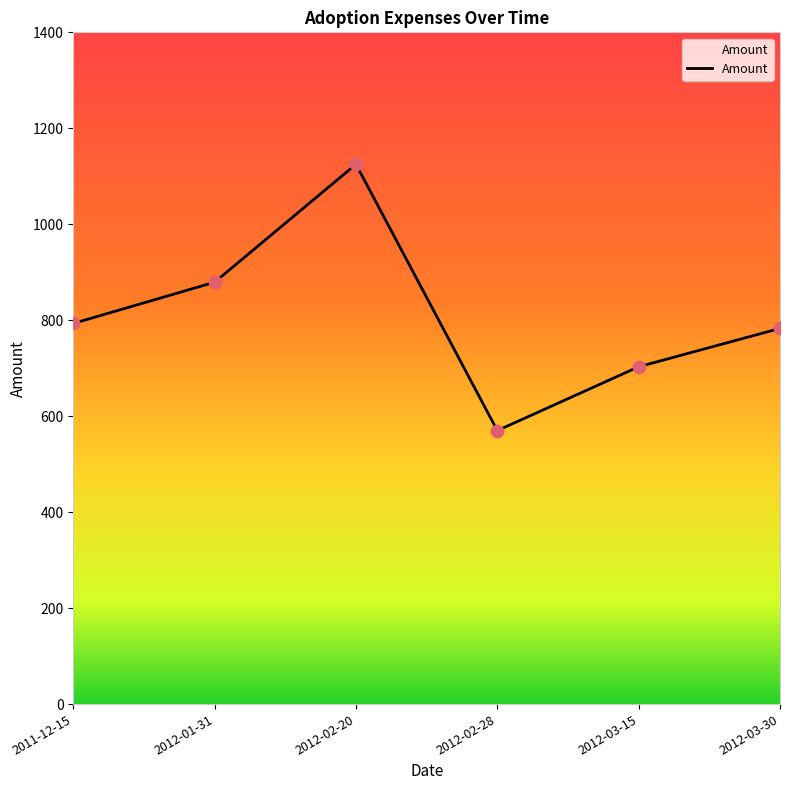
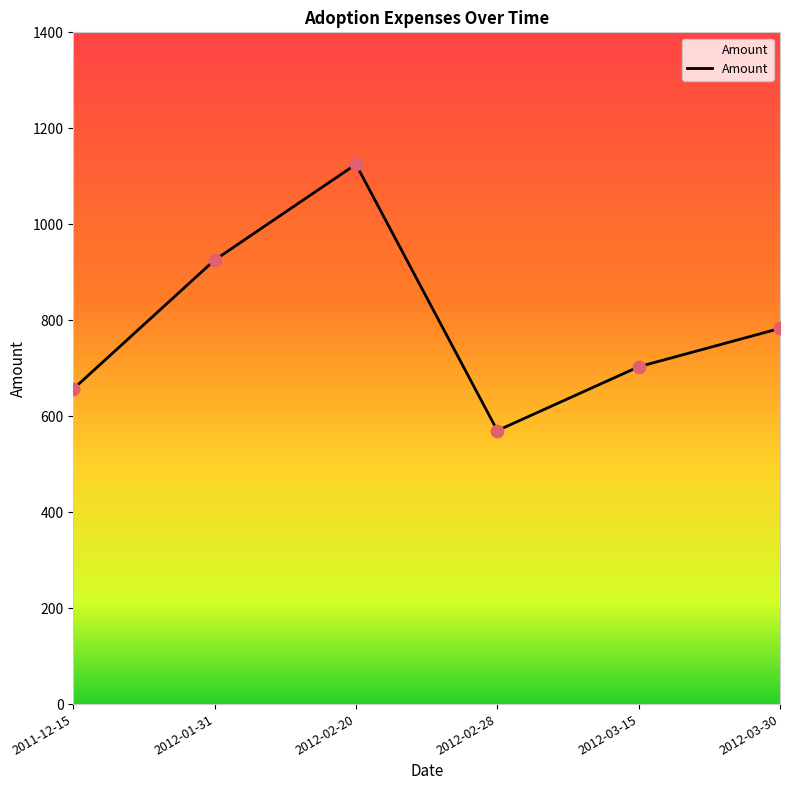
  {
-   "2011-12-15": 790,
-   "2012-01-31": 880,
+   "2011-12-15": 660,
+   "2012-01-31": 930,
    "2012-02-20": 1130,
    "2012-02-28": 570,
    "2012-03-15": 700,
    "2012-03-30": 780
  }
